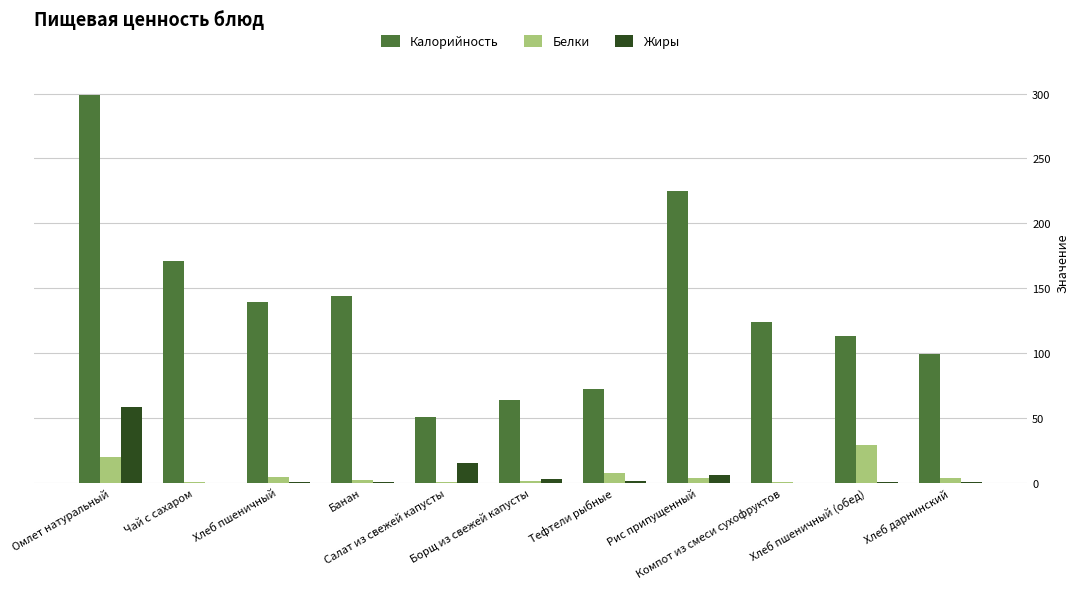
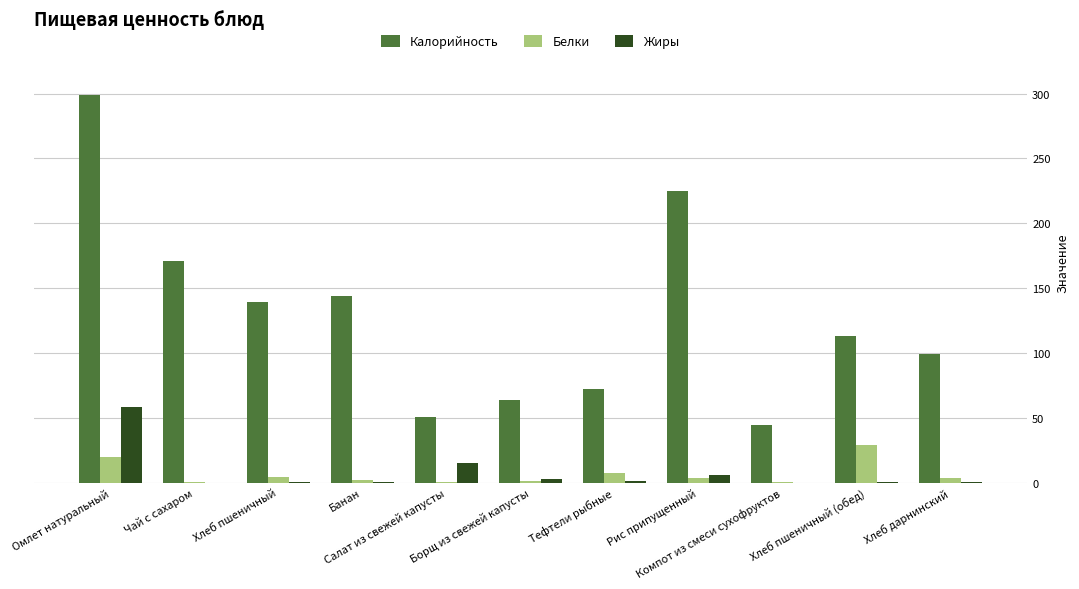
  {
    "Калорийность": {
      "Омлет натуральный": 299,
      "Чай с сахаром": 171,
      "Хлеб пшеничный": 139,
      "Банан": 144,
      "Салат из свежей капусты": 51,
      "Борщ из свежей капусты": 64,
      "Тефтели рыбные": 72,
      "Рис припущенный": 225,
-     "Компот из смеси сухофруктов": 124,
+     "Компот из смеси сухофруктов": 44,
      "Хлеб пшеничный (обед)": 113,
      "Хлеб дарнинский": 100
    },
    "Белки": {
      "Омлет натуральный": 20,
      "Хлеб пшеничный": 4,
      "Банан": 2,
      "Тефтели рыбные": 7,
      "Рис припущенный": 3,
      "Хлеб пшеничный (обед)": 29,
      "Хлеб дарнинский": 4
    },
    "Жиры": {
      "Омлет натуральный": 58,
      "Чай с сахаром": 0,
      "Салат из свежей капусты": 15,
      "Борщ из свежей капусты": 3,
      "Рис припущенный": 6,
      "Компот из смеси сухофруктов": 0
    }
  }
